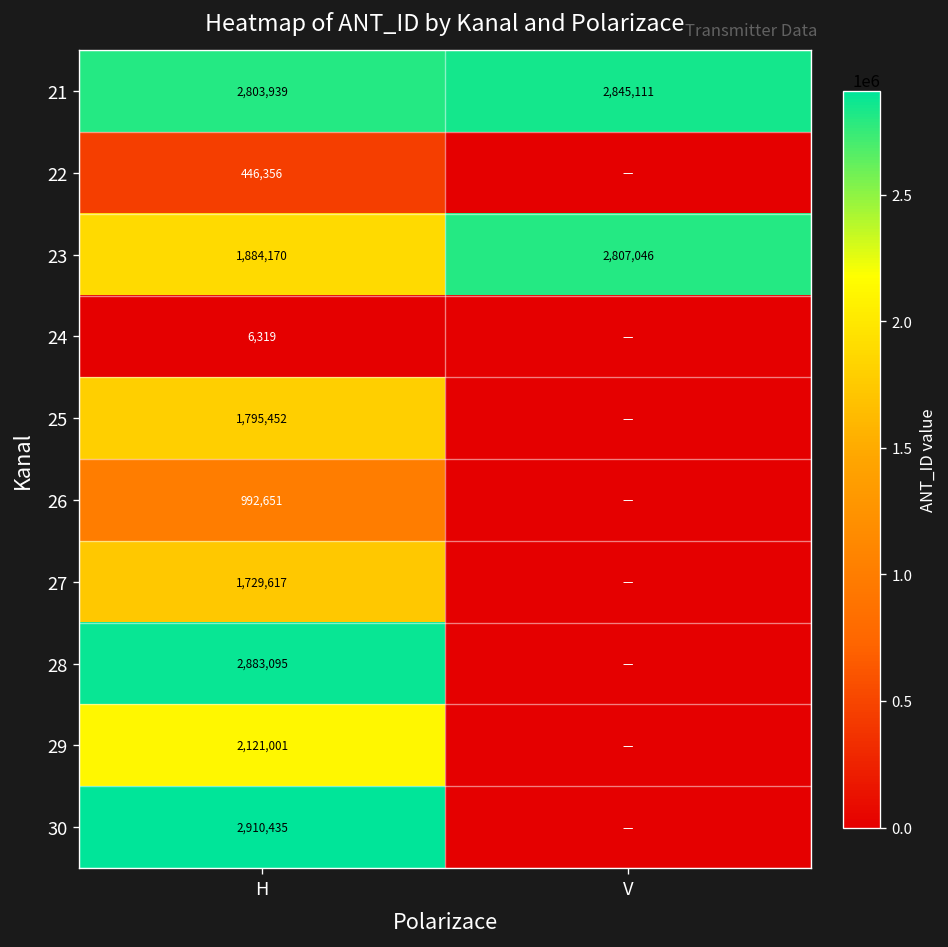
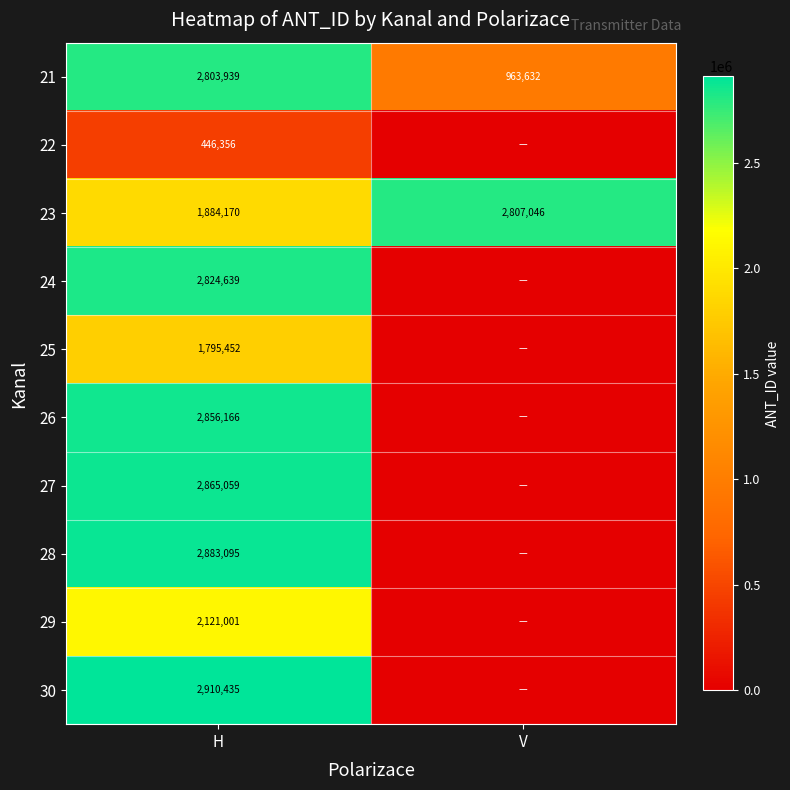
  {
    "21": {
      "H": "2,803,939",
-     "V": "2,845,111"
+     "V": "963,632"
    },
    "22": {
      "H": "446,356"
    },
    "23": {
      "H": "1,884,170",
      "V": "2,807,046"
    },
    "24": {
-     "H": "6,319"
+     "H": "2,824,639"
    },
    "25": {
      "H": "1,795,452"
    },
    "26": {
-     "H": "992,651"
+     "H": "2,856,166"
    },
    "27": {
-     "H": "1,729,617"
+     "H": "2,865,059"
    },
    "28": {
      "H": "2,883,095"
    },
    "29": {
      "H": "2,121,001"
    },
    "30": {
      "H": "2,910,435"
    }
  }
